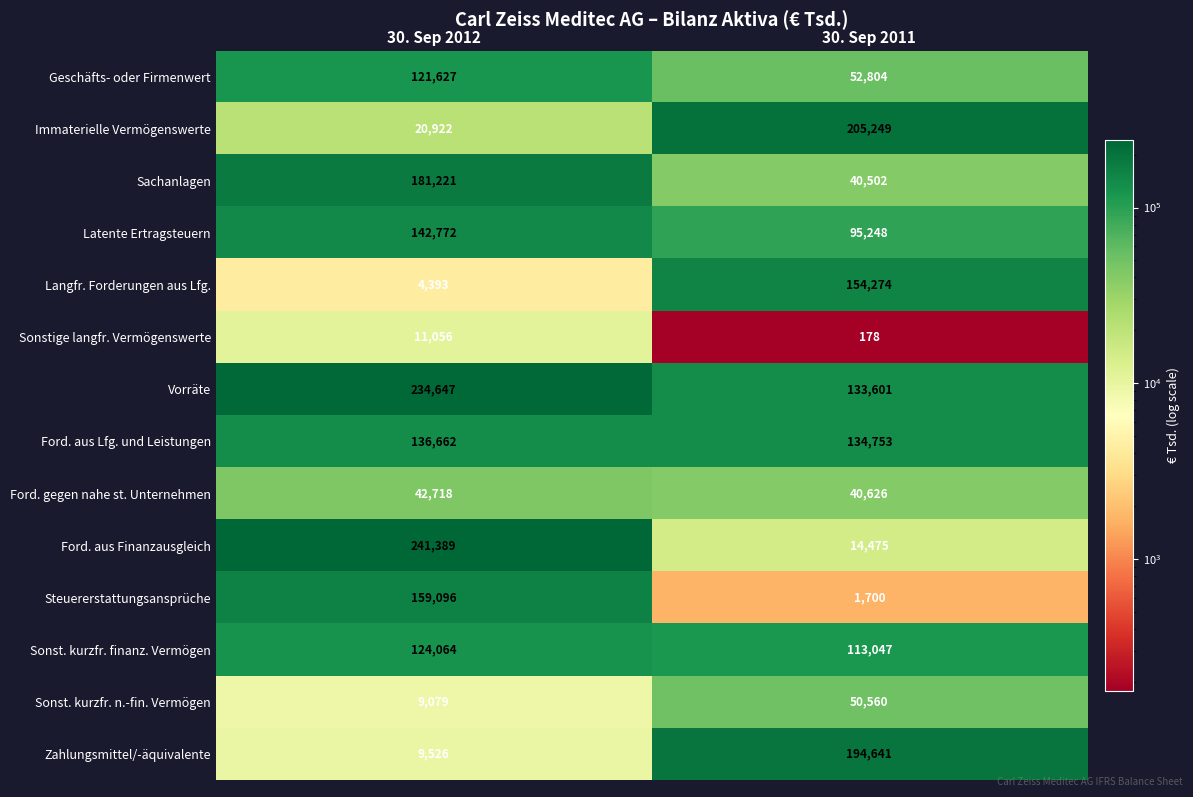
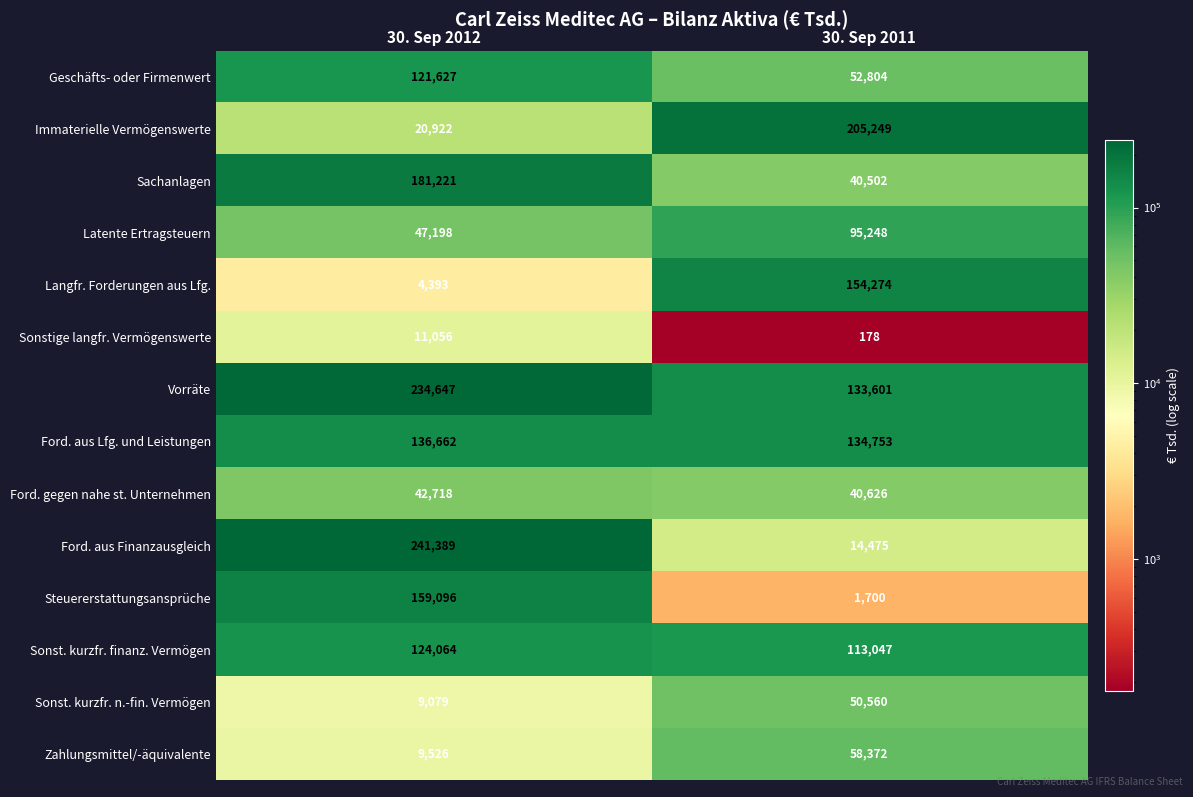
  {
    "Geschäfts- oder Firmenwert": {
      "30. Sep 2012": "121,627",
      "30. Sep 2011": "52,804"
    },
    "Immaterielle Vermögenswerte": {
      "30. Sep 2012": "20,922",
      "30. Sep 2011": "205,249"
    },
    "Sachanlagen": {
      "30. Sep 2012": "181,221",
      "30. Sep 2011": "40,502"
    },
    "Latente Ertragsteuern": {
-     "30. Sep 2012": "142,772",
+     "30. Sep 2012": "47,198",
      "30. Sep 2011": "95,248"
    },
    "Langfr. Forderungen aus Lfg.": {
      "30. Sep 2012": "4,393",
      "30. Sep 2011": "154,274"
    },
    "Sonstige langfr. Vermögenswerte": {
      "30. Sep 2012": "11,056",
      "30. Sep 2011": "178"
    },
    "Vorräte": {
      "30. Sep 2012": "234,647",
      "30. Sep 2011": "133,601"
    },
    "Ford. aus Lfg. und Leistungen": {
      "30. Sep 2012": "136,662",
      "30. Sep 2011": "134,753"
    },
    "Ford. gegen nahe st. Unternehmen": {
      "30. Sep 2012": "42,718",
      "30. Sep 2011": "40,626"
    },
    "Ford. aus Finanzausgleich": {
      "30. Sep 2012": "241,389",
      "30. Sep 2011": "14,475"
    },
    "Steuererstattungsansprüche": {
      "30. Sep 2012": "159,096",
      "30. Sep 2011": "1,700"
    },
    "Sonst. kurzfr. finanz. Vermögen": {
      "30. Sep 2012": "124,064",
      "30. Sep 2011": "113,047"
    },
    "Sonst. kurzfr. n.-fin. Vermögen": {
      "30. Sep 2012": "9,079",
      "30. Sep 2011": "50,560"
    },
    "Zahlungsmittel/-äquivalente": {
      "30. Sep 2012": "9,526",
-     "30. Sep 2011": "194,641"
+     "30. Sep 2011": "58,372"
    }
  }
